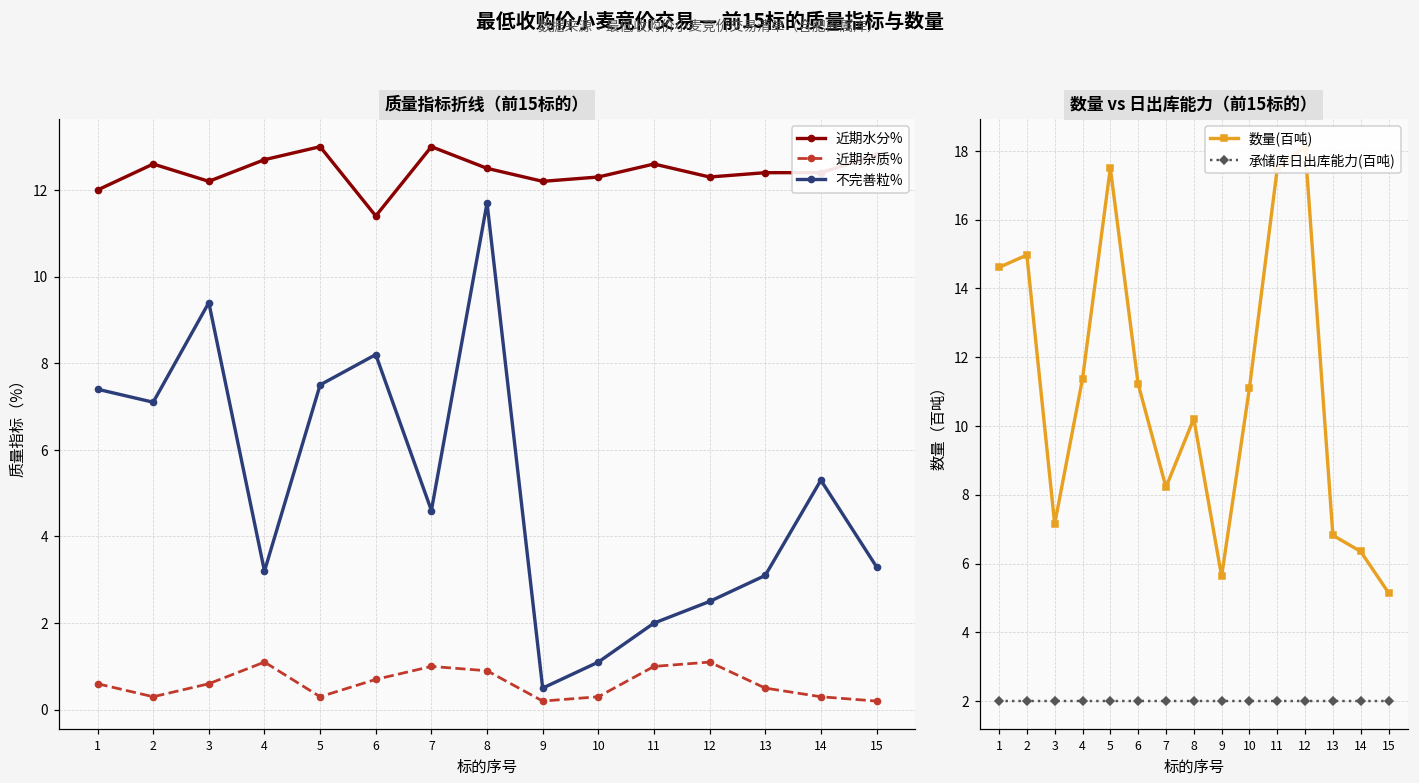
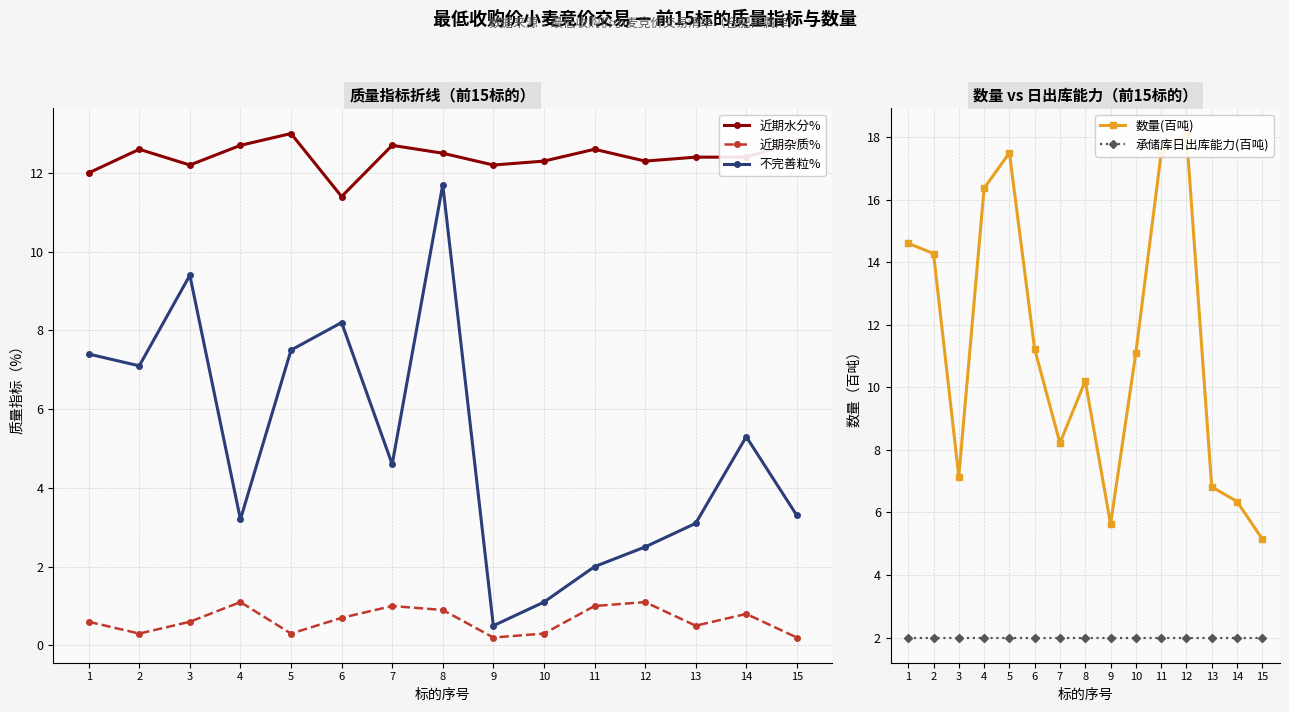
  {
    "质量指标折线（前15标的）": {
      "近期水分%": {
        "1": 12.0,
        "2": 12.6,
        "3": 12.2,
        "4": 12.7,
        "5": 13.0,
        "6": 11.4,
-       "7": 13.0,
+       "7": 12.7,
        "8": 12.5,
        "9": 12.2,
        "10": 12.3,
        "11": 12.6,
        "12": 12.3,
        "13": 12.4
      },
      "近期杂质%": {
        "1": 0.6,
        "2": 0.3,
        "3": 0.6,
        "4": 1.1,
        "5": 0.3,
        "6": 0.7,
        "7": 1.0,
        "8": 0.9,
        "9": 0.2,
        "10": 0.3,
        "11": 1.0,
        "12": 1.1,
        "13": 0.5,
-       "14": 0.3,
+       "14": 0.8,
        "15": 0.2
      },
      "不完善粒%": {
        "1": 7.4,
        "2": 7.1,
        "3": 9.4,
        "4": 3.2,
        "5": 7.5,
        "6": 8.2,
        "7": 4.6,
        "8": 11.7,
        "9": 0.5,
        "10": 1.1,
        "11": 2.0,
        "12": 2.5,
        "13": 3.1,
        "14": 5.3,
        "15": 3.3
      }
    },
    "数量 vs 日出库能力（前15标的）": {
      "数量(百吨)": {
        "1": 14.6,
-       "2": 15.0,
+       "2": 14.3,
        "3": 7.2,
-       "4": 11.4,
+       "4": 16.4,
        "5": 17.5,
        "6": 11.2,
        "7": 8.2,
        "8": 10.2,
        "9": 5.6,
        "10": 11.1,
        "13": 6.8,
        "14": 6.4,
        "15": 5.2
      },
      "承储库日出库能力(百吨)": {
        "1": 2.0,
        "2": 2.0,
        "3": 2.0,
        "4": 2.0,
        "5": 2.0,
        "6": 2.0,
        "7": 2.0,
        "8": 2.0,
        "9": 2.0,
        "10": 2.0,
        "11": 2.0,
        "12": 2.0,
        "13": 2.0,
        "14": 2.0,
        "15": 2.0
      }
    }
  }
